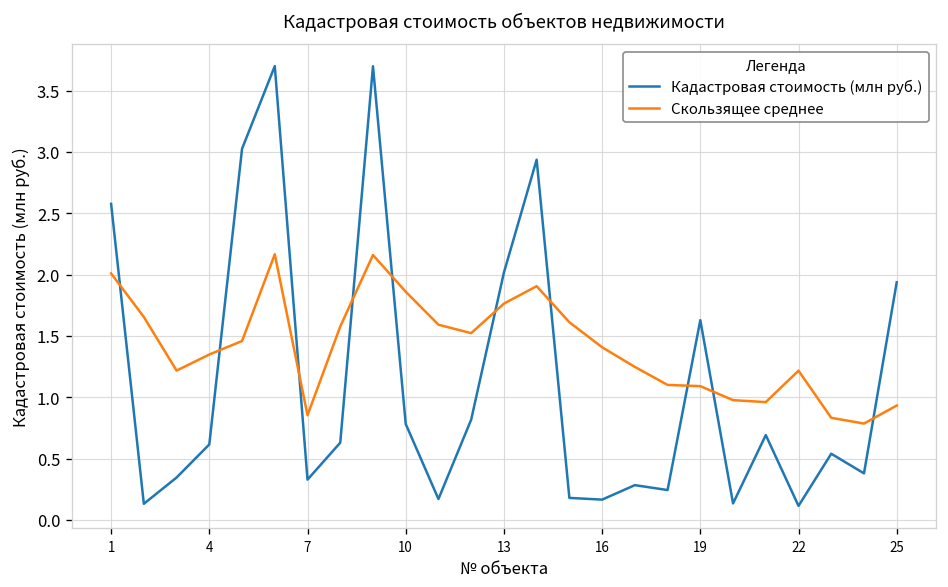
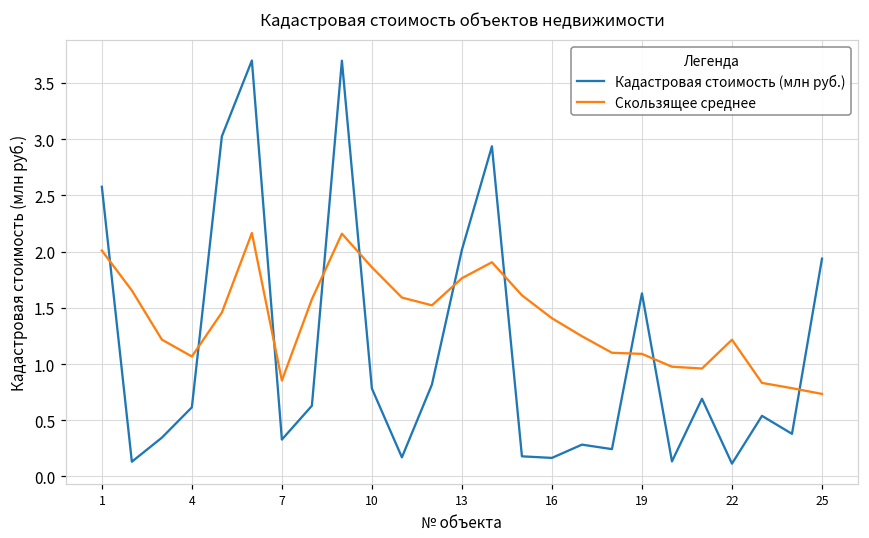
  {
    "Кадастровая стоимость (млн руб.)": {
      "1": 2.58,
      "4": 0.62,
      "7": 0.33,
      "10": 0.78,
      "13": 2.02,
      "16": 0.17,
      "19": 1.63,
      "22": 0.11,
      "25": 1.94
    },
    "Скользящее среднее": {
      "1": 2.01,
-     "4": 1.35,
+     "4": 1.07,
      "7": 0.85,
      "10": 1.86,
      "13": 1.76,
      "16": 1.41,
      "19": 1.09,
      "22": 1.22,
-     "25": 0.93
+     "25": 0.73
    }
  }
